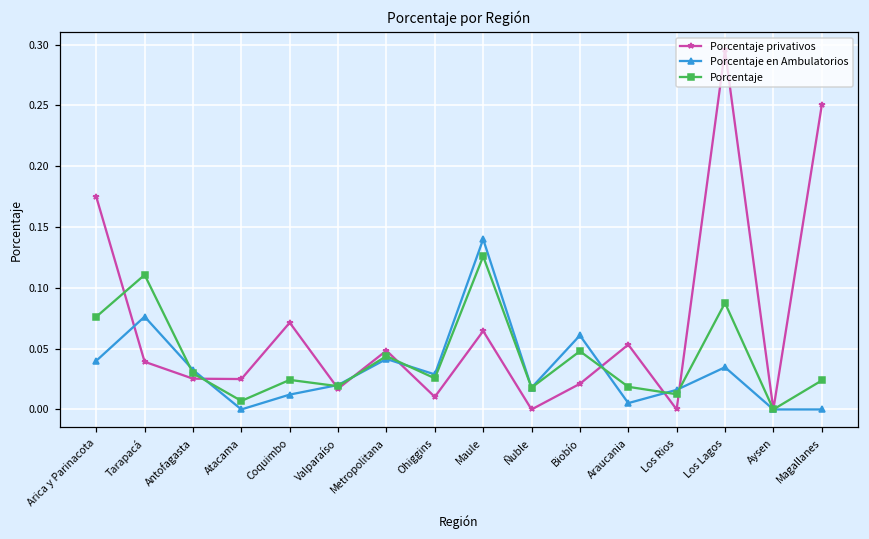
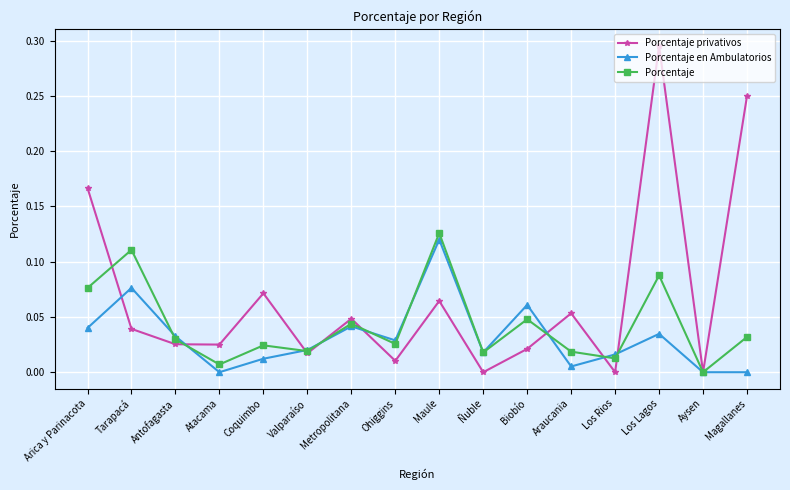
  {
    "Porcentaje privativos": {
-     "Arica y Parinacota": 0.175,
+     "Arica y Parinacota": 0.167,
      "Tarapacá": 0.039,
      "Antofagasta": 0.025,
      "Atacama": 0.025,
      "Coquimbo": 0.071,
      "Metropolitana": 0.048,
      "Ohiggins": 0.010,
      "Maule": 0.065,
      "Ñuble": 0.000,
      "Biobío": 0.021,
      "Araucania": 0.053,
      "Los Rios": 0.000,
      "Magallanes": 0.250
    },
    "Porcentaje en Ambulatorios": {
      "Arica y Parinacota": 0.04,
      "Tarapacá": 0.076,
      "Antofagasta": 0.033,
      "Atacama": 0.00,
      "Coquimbo": 0.01,
      "Metropolitana": 0.04,
      "Ohiggins": 0.03,
-     "Maule": 0.14,
+     "Maule": 0.12,
      "Biobío": 0.06,
      "Araucania": 0.005,
      "Los Rios": 0.016,
      "Los Lagos": 0.035,
      "Magallanes": 0.00
    },
    "Porcentaje": {
      "Arica y Parinacota": 0.076,
      "Tarapacá": 0.111,
      "Antofagasta": 0.030,
      "Atacama": 0.007,
      "Coquimbo": 0.024,
      "Metropolitana": 0.044,
      "Ohiggins": 0.026,
      "Maule": 0.126,
      "Biobío": 0.048,
      "Araucania": 0.019,
      "Los Rios": 0.013,
      "Los Lagos": 0.088,
-     "Magallanes": 0.024
+     "Magallanes": 0.032
    }
  }
